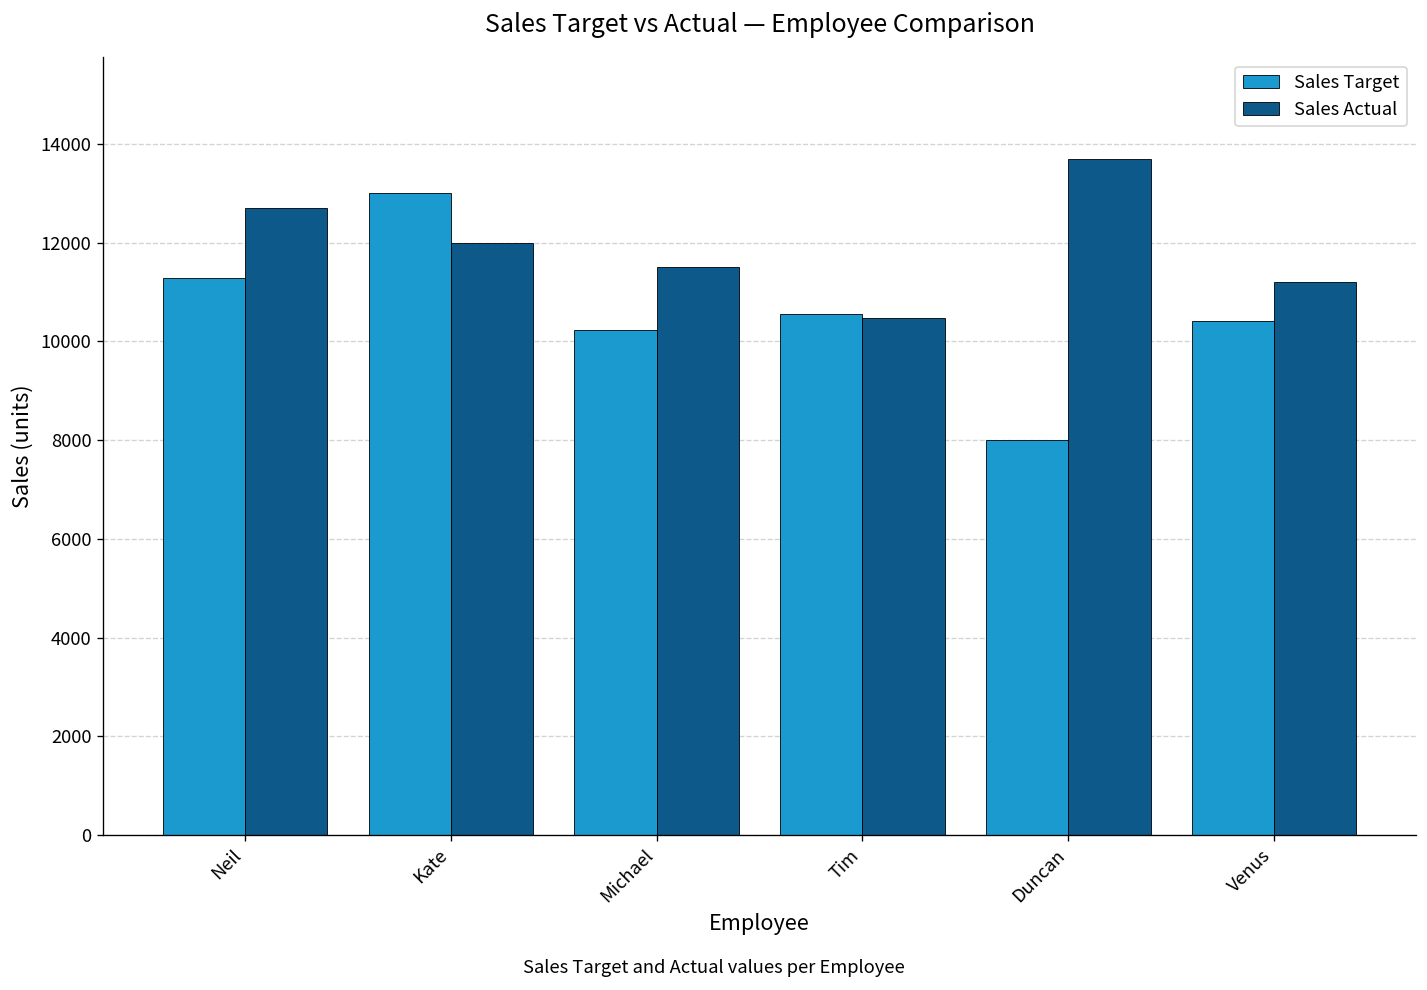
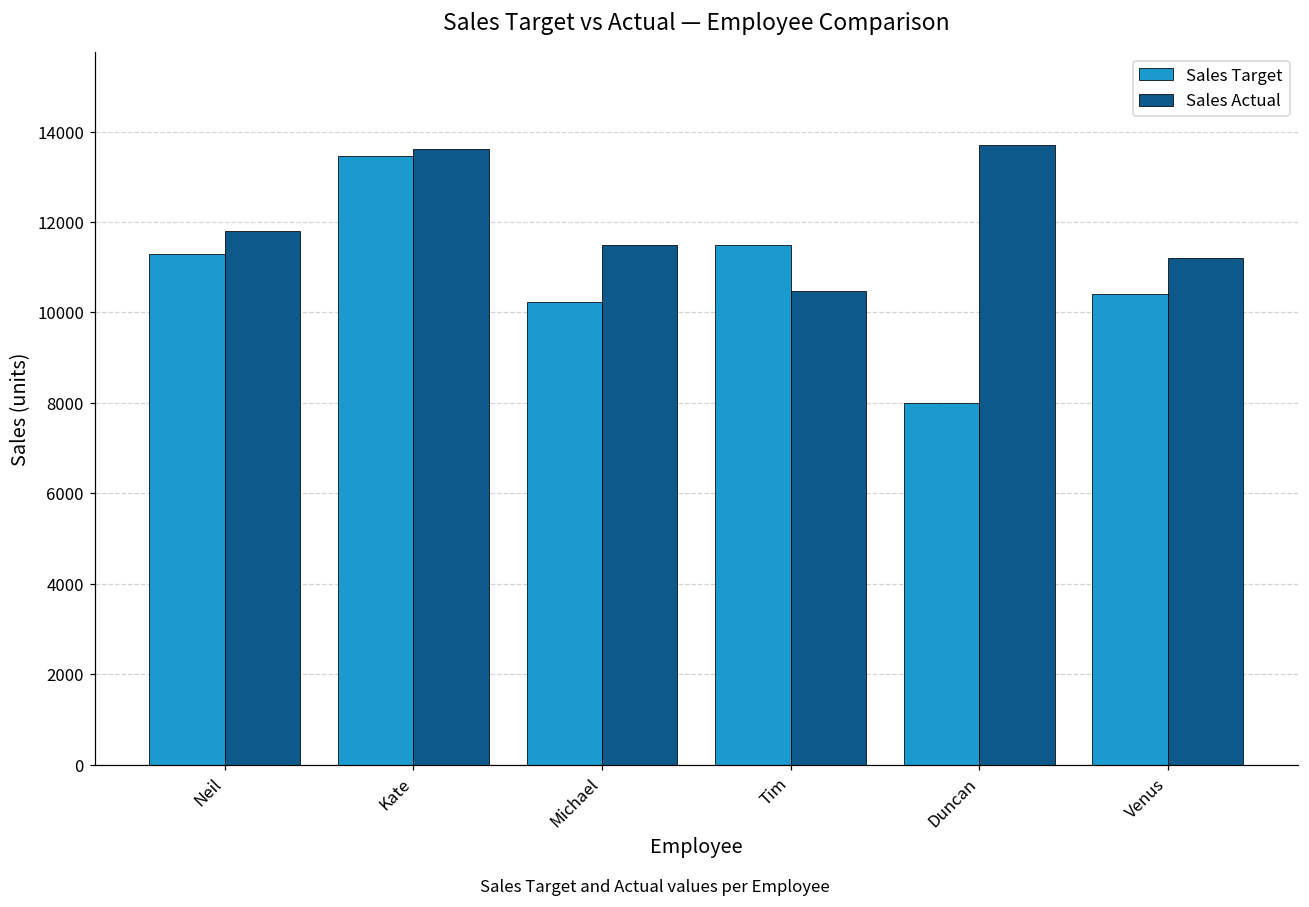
  {
    "Sales Target": {
      "Neil": 11300,
-     "Kate": 13000,
+     "Kate": 13500,
      "Michael": 10200,
-     "Tim": 10600,
+     "Tim": 11500,
      "Duncan": 8000,
      "Venus": 10400
    },
    "Sales Actual": {
-     "Neil": 12700,
-     "Kate": 12000,
+     "Neil": 11800,
+     "Kate": 13600,
      "Michael": 11500,
      "Tim": 10500,
      "Duncan": 13700,
      "Venus": 11200
    }
  }
